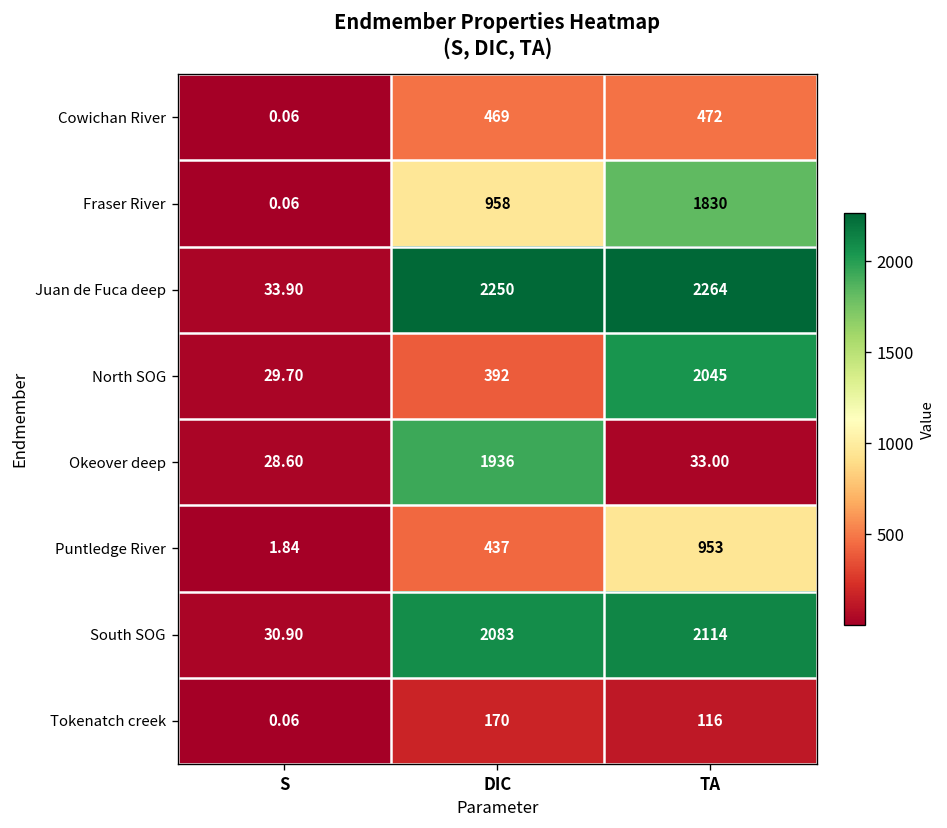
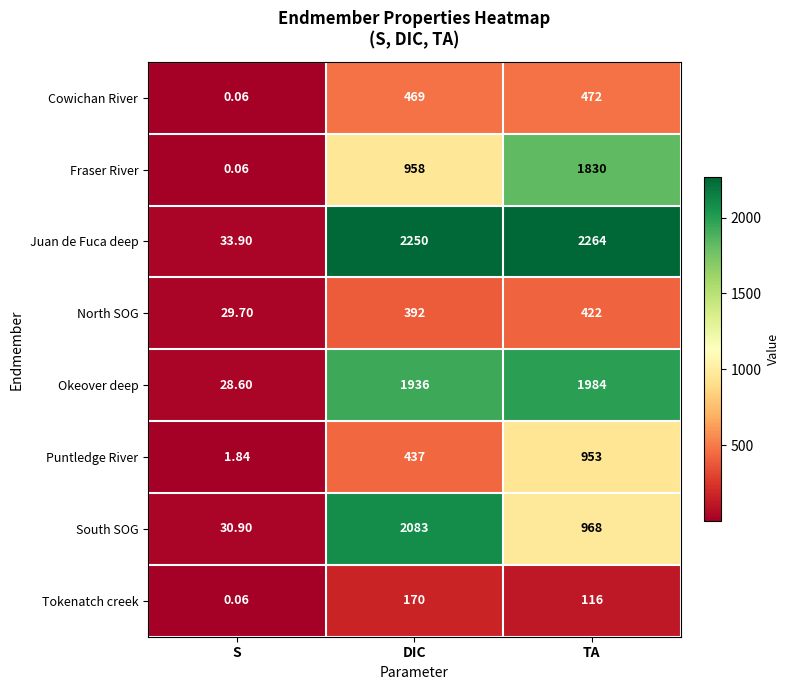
  {
    "Cowichan River": {
      "S": 0.06,
      "DIC": 469,
      "TA": 472
    },
    "Fraser River": {
      "S": 0.06,
      "DIC": 958,
      "TA": 1830
    },
    "Juan de Fuca deep": {
      "S": 33.90,
      "DIC": 2250,
      "TA": 2264
    },
    "North SOG": {
      "S": 29.70,
      "DIC": 392,
-     "TA": 2045
+     "TA": 422
    },
    "Okeover deep": {
      "S": 28.60,
      "DIC": 1936,
-     "TA": 33.00
+     "TA": 1984
    },
    "Puntledge River": {
      "S": 1.84,
      "DIC": 437,
      "TA": 953
    },
    "South SOG": {
      "S": 30.90,
      "DIC": 2083,
-     "TA": 2114
+     "TA": 968
    },
    "Tokenatch creek": {
      "S": 0.06,
      "DIC": 170,
      "TA": 116
    }
  }
